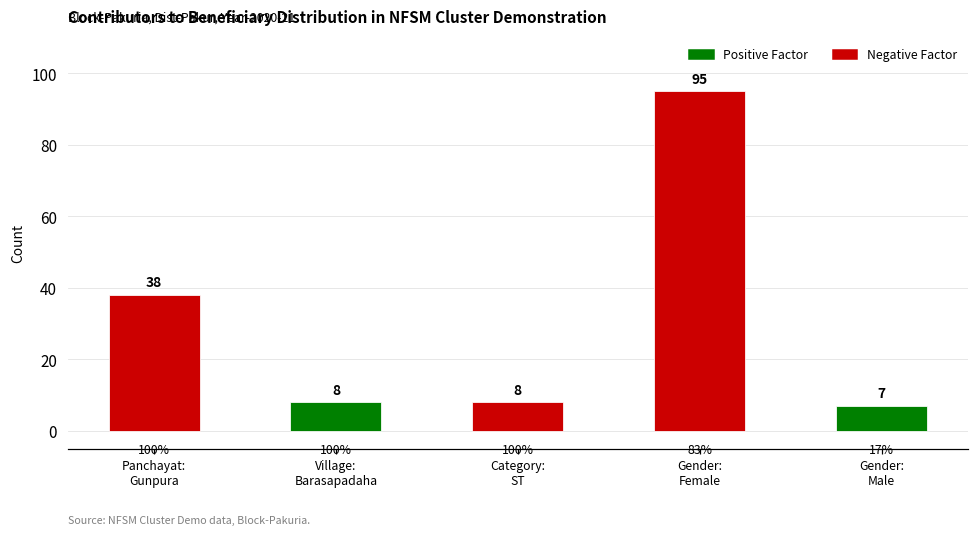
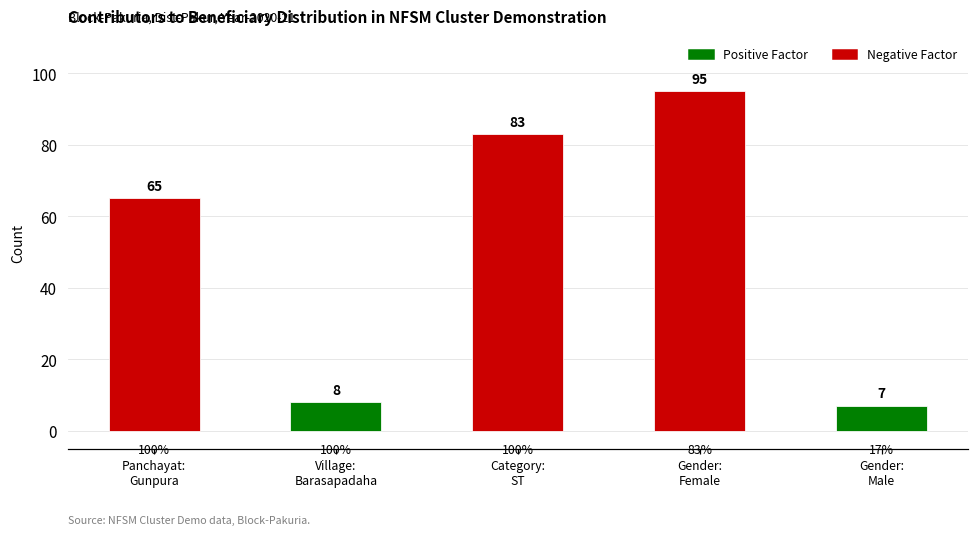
  {
-   "Panchayat: Gunpura": 38,
+   "Panchayat: Gunpura": 65,
    "Village: Barasapadaha": 8,
-   "Category: ST": 8,
+   "Category: ST": 83,
    "Gender: Female": 95,
    "Gender: Male": 7
  }
